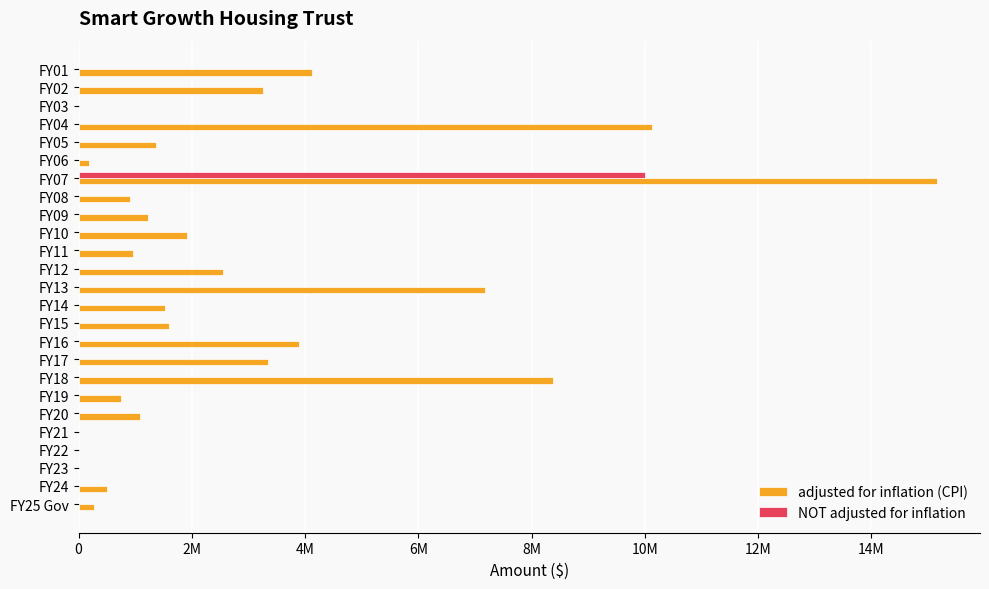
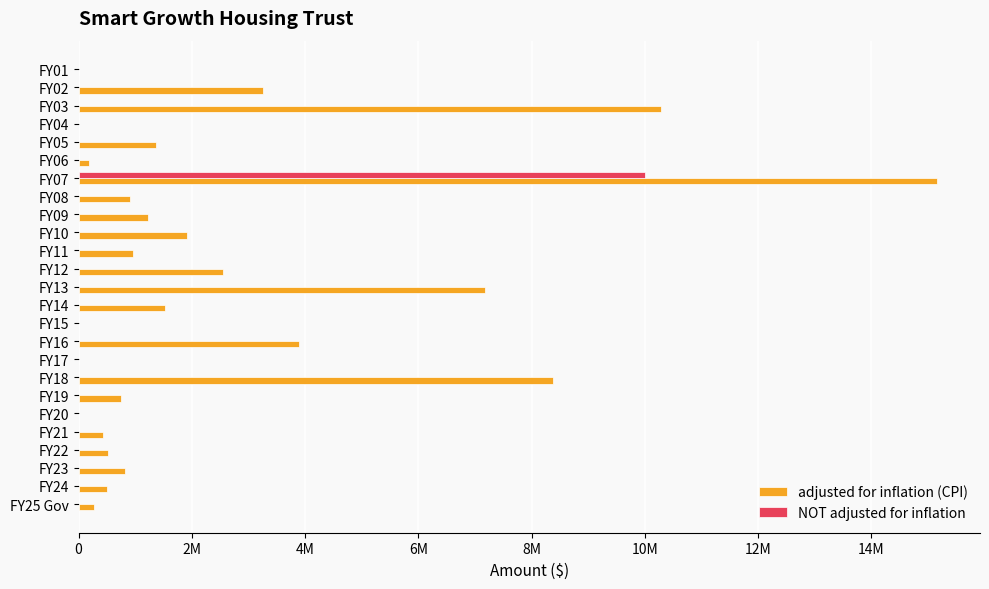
  {
    "adjusted for inflation (CPI)": {
-     "FY01": 4100000,
+     "FY01": 0,
      "FY02": 3300000,
-     "FY03": 0,
-     "FY04": 10100000,
+     "FY03": 10300000,
+     "FY04": 0,
      "FY05": 1400000,
      "FY06": 200000,
      "FY07": 15200000,
      "FY08": 900000,
      "FY09": 1200000,
      "FY10": 1900000,
      "FY11": 1000000,
      "FY12": 2500000,
      "FY13": 7200000,
      "FY14": 1500000,
-     "FY15": 1600000,
+     "FY15": 0,
      "FY16": 3900000,
-     "FY17": 3300000,
+     "FY17": 0,
      "FY18": 8400000,
      "FY19": 700000,
-     "FY20": 1100000,
-     "FY21": 0,
-     "FY22": 0,
-     "FY23": 0,
+     "FY20": 0,
+     "FY21": 400000,
+     "FY22": 500000,
+     "FY23": 800000,
      "FY24": 500000,
      "FY25 Gov": 300000
    },
    "NOT adjusted for inflation": {
      "FY01": 0,
      "FY02": 0,
      "FY03": 0,
      "FY04": 0,
      "FY05": 0,
      "FY06": 0,
      "FY07": 10000000,
      "FY08": 0,
      "FY09": 0,
      "FY10": 0,
      "FY11": 0,
      "FY12": 0,
      "FY13": 0,
      "FY14": 0,
      "FY15": 0,
      "FY16": 0,
      "FY17": 0,
      "FY18": 0,
      "FY19": 0,
      "FY20": 0,
      "FY21": 0,
      "FY22": 0,
      "FY23": 0,
      "FY24": 0,
      "FY25 Gov": 0
    }
  }
